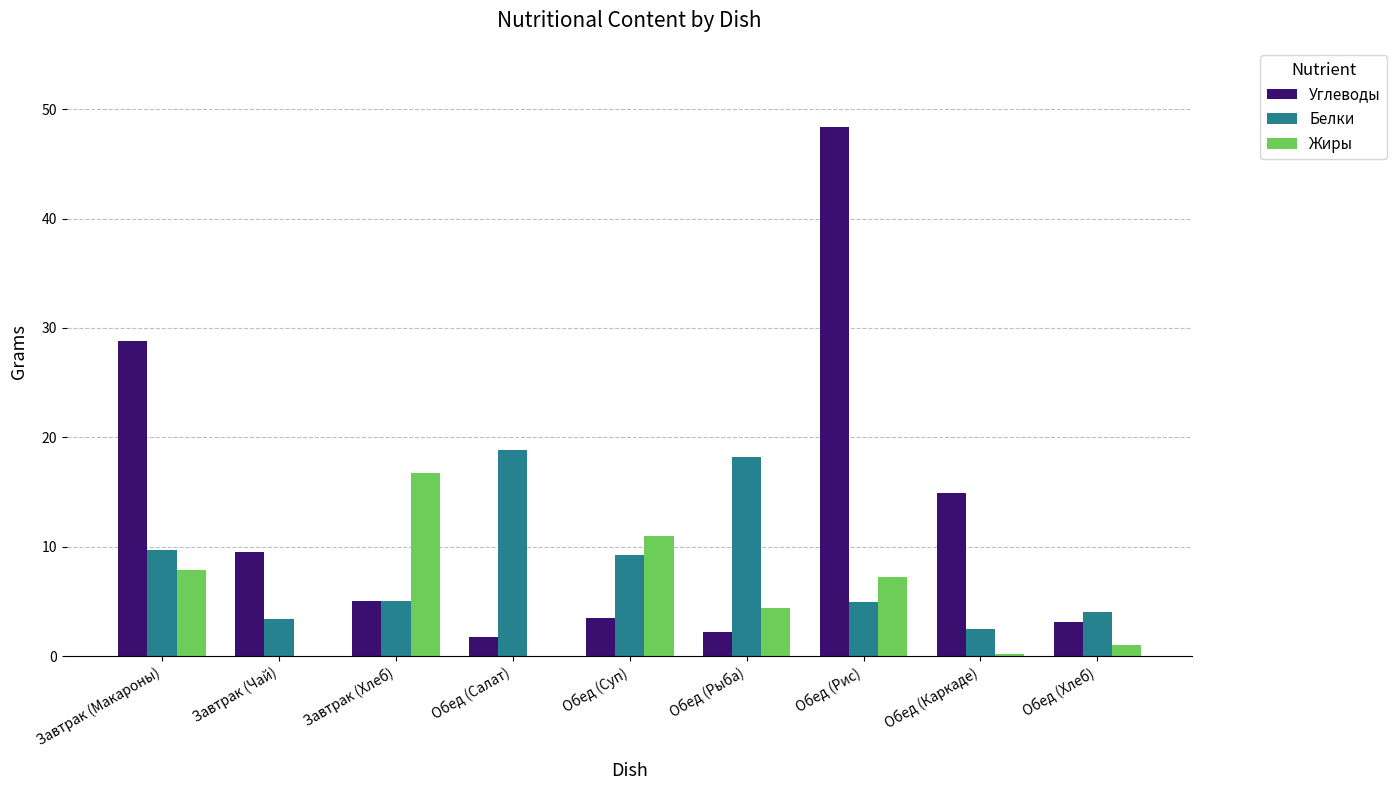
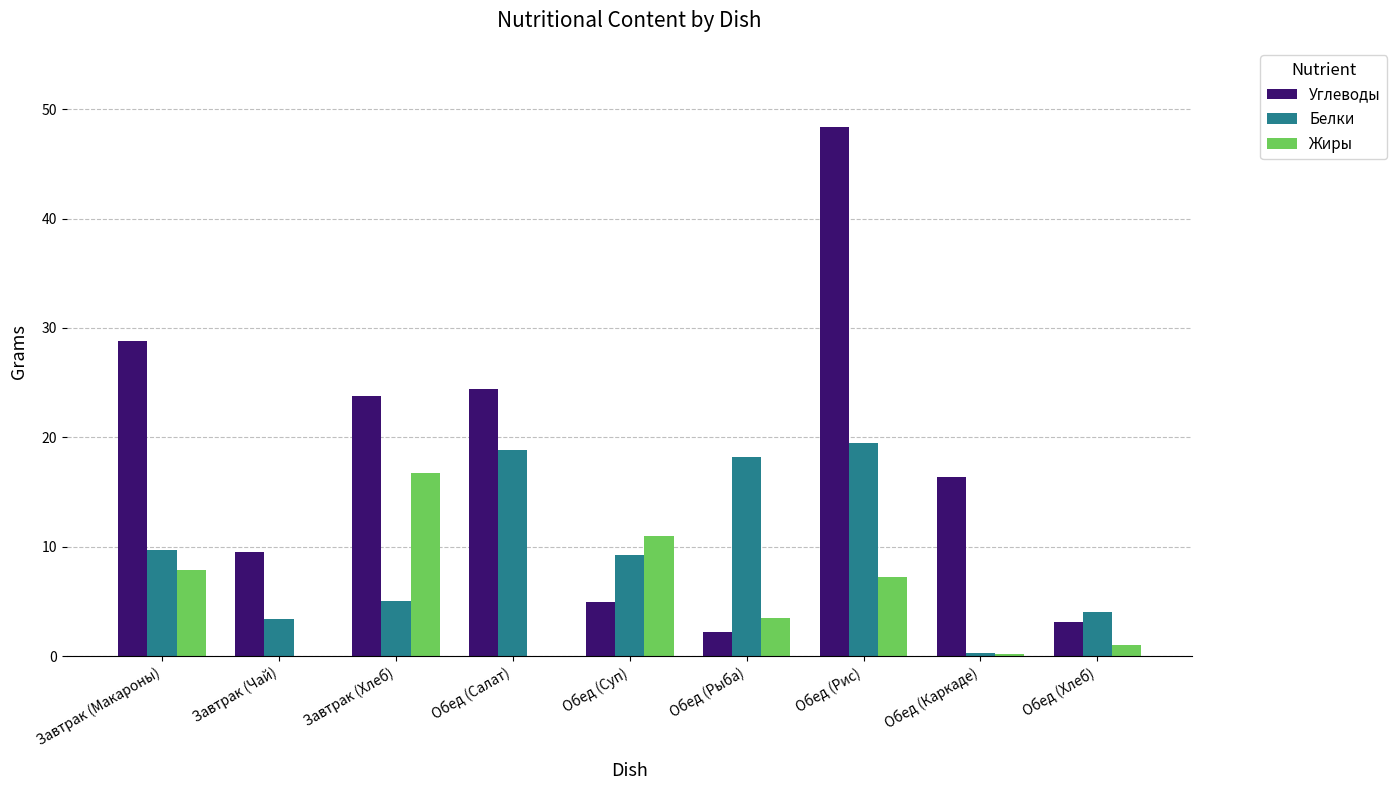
  {
    "Углеводы": {
      "Завтрак (Макароны)": 28.8,
      "Завтрак (Чай)": 9.5,
-     "Завтрак (Хлеб)": 5.0,
-     "Обед (Салат)": 1.7,
-     "Обед (Суп)": 3.5,
+     "Завтрак (Хлеб)": 23.8,
+     "Обед (Салат)": 24.4,
+     "Обед (Суп)": 4.9,
      "Обед (Рыба)": 2.2,
      "Обед (Рис)": 48.4,
-     "Обед (Каркаде)": 14.9,
+     "Обед (Каркаде)": 16.4,
      "Обед (Хлеб)": 3.1
    },
    "Белки": {
      "Завтрак (Макароны)": 9.7,
      "Завтрак (Чай)": 3.4,
      "Завтрак (Хлеб)": 5.0,
      "Обед (Салат)": 18.8,
      "Обед (Суп)": 9.2,
      "Обед (Рыба)": 18.2,
-     "Обед (Рис)": 4.9,
-     "Обед (Каркаде)": 2.5,
+     "Обед (Рис)": 19.5,
+     "Обед (Каркаде)": 0.3,
      "Обед (Хлеб)": 4.0
    },
    "Жиры": {
      "Завтрак (Макароны)": 7.9,
      "Завтрак (Чай)": 0.0,
      "Завтрак (Хлеб)": 16.7,
      "Обед (Салат)": 0.0,
      "Обед (Суп)": 11.0,
-     "Обед (Рыба)": 4.4,
+     "Обед (Рыба)": 3.5,
      "Обед (Рис)": 7.2,
      "Обед (Хлеб)": 1.0
    }
  }
